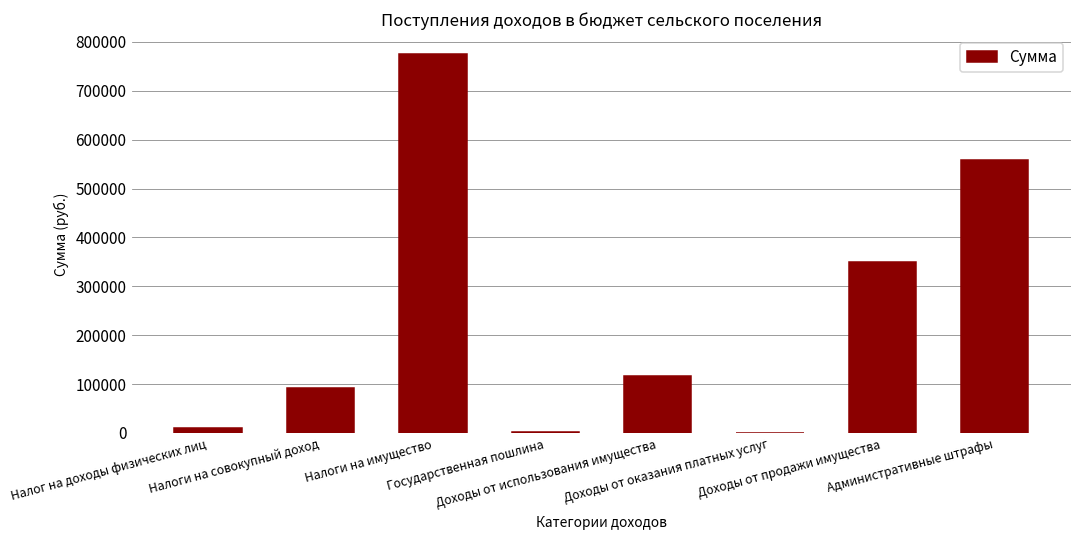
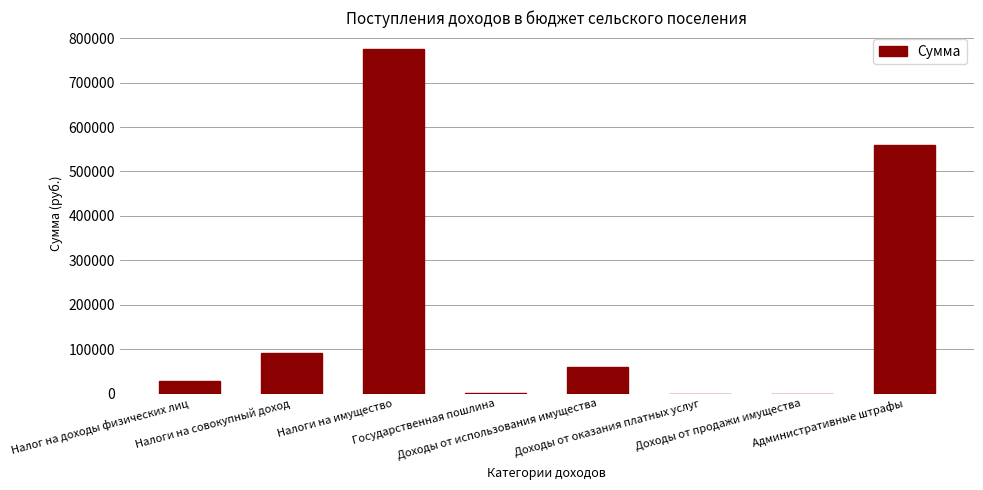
  {
-   "Налог на доходы физических лиц": 10000,
+   "Налог на доходы физических лиц": 30000,
    "Налоги на совокупный доход": 90000,
    "Налоги на имущество": 780000,
-   "Доходы от использования имущества": 120000,
+   "Доходы от использования имущества": 60000,
    "Доходы от оказания платных услуг": 0,
-   "Доходы от продажи имущества": 350000,
+   "Доходы от продажи имущества": 0,
    "Административные штрафы": 560000
  }
